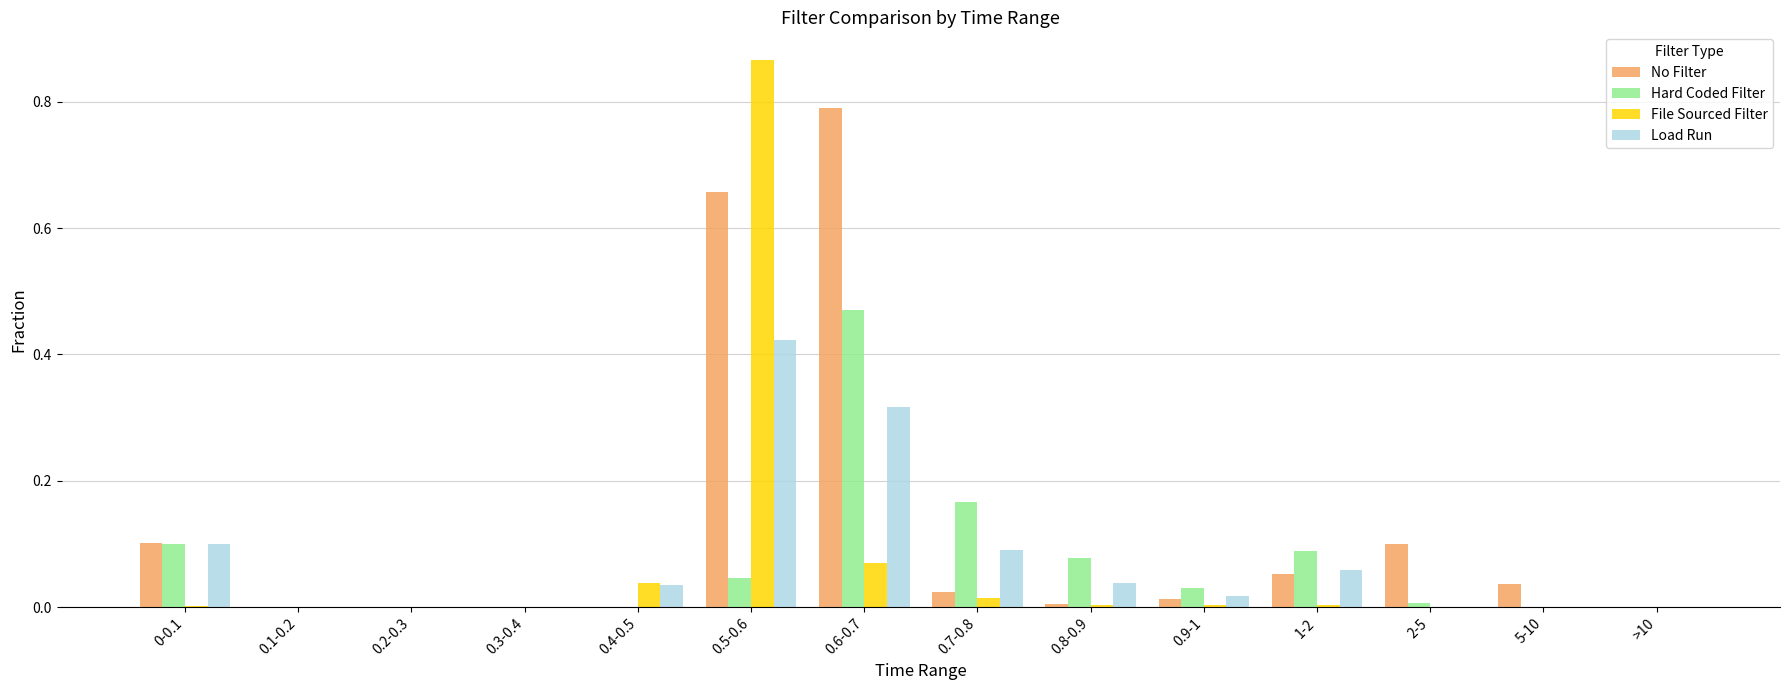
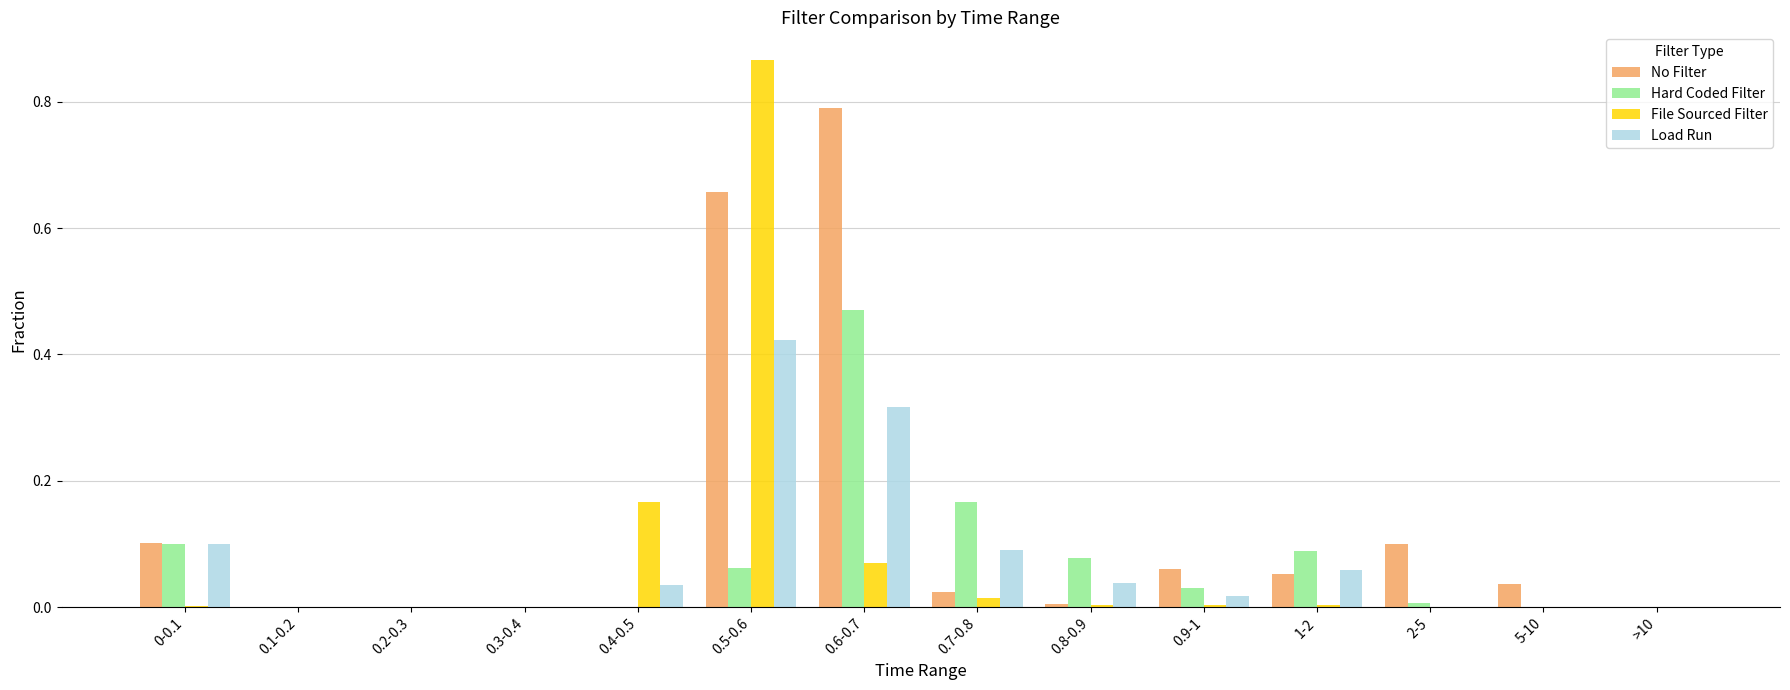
  {
    "No Filter": {
      "0-0.1": 0.10,
      "0.2-0.3": 0.00,
      "0.3-0.4": 0.00,
      "0.5-0.6": 0.66,
      "0.6-0.7": 0.79,
      "0.7-0.8": 0.02,
      "0.8-0.9": 0.00,
-     "0.9-1": 0.01,
+     "0.9-1": 0.06,
      "1-2": 0.05,
      "2-5": 0.10,
      "5-10": 0.04,
      ">10": 0.00
    },
    "Hard Coded Filter": {
      "0-0.1": 0.10,
      "0.3-0.4": 0.00,
      "0.4-0.5": 0.00,
-     "0.5-0.6": 0.05,
+     "0.5-0.6": 0.06,
      "0.6-0.7": 0.47,
      "0.7-0.8": 0.17,
      "0.8-0.9": 0.08,
      "0.9-1": 0.03,
      "1-2": 0.09,
      "2-5": 0.01,
      ">10": 0.00
    },
    "File Sourced Filter": {
      "0.1-0.2": 0.00,
      "0.2-0.3": 0.00,
      "0.3-0.4": 0.00,
-     "0.4-0.5": 0.04,
+     "0.4-0.5": 0.17,
      "0.5-0.6": 0.87,
      "0.6-0.7": 0.07,
      "0.7-0.8": 0.01,
      "2-5": 0.00,
      "5-10": 0.00,
      ">10": 0.00
    },
    "Load Run": {
      "0-0.1": 0.10,
      "0.2-0.3": 0.00,
      "0.3-0.4": 0.00,
      "0.4-0.5": 0.03,
      "0.5-0.6": 0.42,
      "0.6-0.7": 0.32,
      "0.7-0.8": 0.09,
      "0.8-0.9": 0.04,
      "0.9-1": 0.02,
      "1-2": 0.06,
      "2-5": 0.00,
      "5-10": 0.00,
      ">10": 0.00
    }
  }
